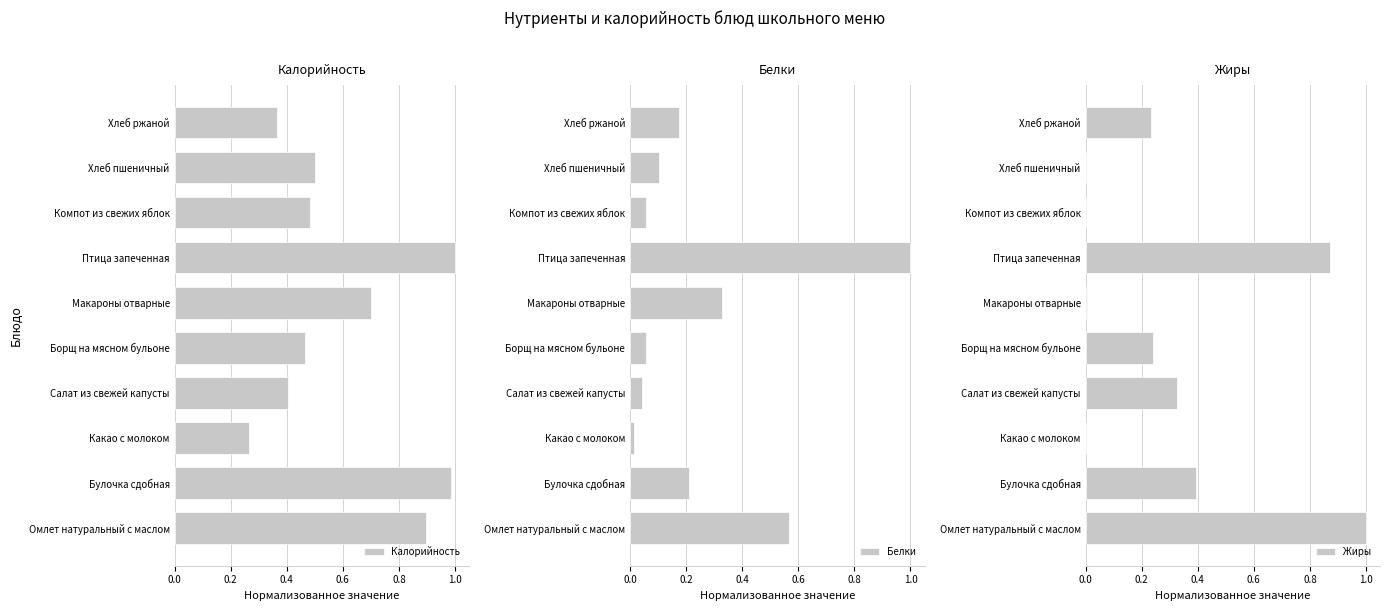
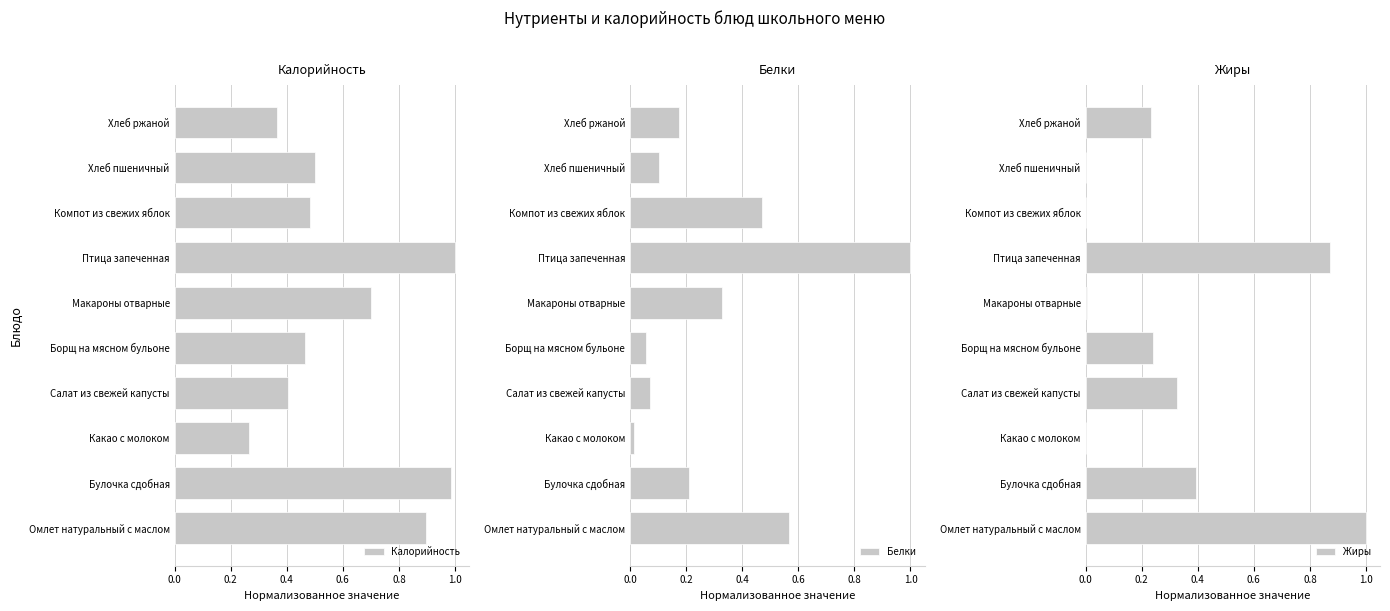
  {
    "Калорийность": {
      "Хлеб ржаной": 0.36,
      "Хлеб пшеничный": 0.50,
      "Компот из свежих яблок": 0.48,
      "Птица запеченная": 1.00,
      "Макароны отварные": 0.70,
      "Борщ на мясном бульоне": 0.46,
      "Салат из свежей капусты": 0.40,
      "Какао с молоком": 0.27,
      "Булочка сдобная": 0.99,
      "Омлет натуральный с маслом": 0.90
    },
    "Белки": {
      "Хлеб ржаной": 0.18,
      "Хлеб пшеничный": 0.10,
-     "Компот из свежих яблок": 0.06,
+     "Компот из свежих яблок": 0.47,
      "Птица запеченная": 1.00,
      "Макароны отварные": 0.33,
      "Борщ на мясном бульоне": 0.06,
-     "Салат из свежей капусты": 0.04,
+     "Салат из свежей капусты": 0.07,
      "Какао с молоком": 0.01,
      "Булочка сдобная": 0.21,
      "Омлет натуральный с маслом": 0.57
    },
    "Жиры": {
      "Хлеб ржаной": 0.23,
      "Хлеб пшеничный": 0.00,
      "Компот из свежих яблок": 0.00,
      "Птица запеченная": 0.87,
      "Борщ на мясном бульоне": 0.24,
      "Салат из свежей капусты": 0.33,
      "Булочка сдобная": 0.39,
      "Омлет натуральный с маслом": 1.00
    }
  }
